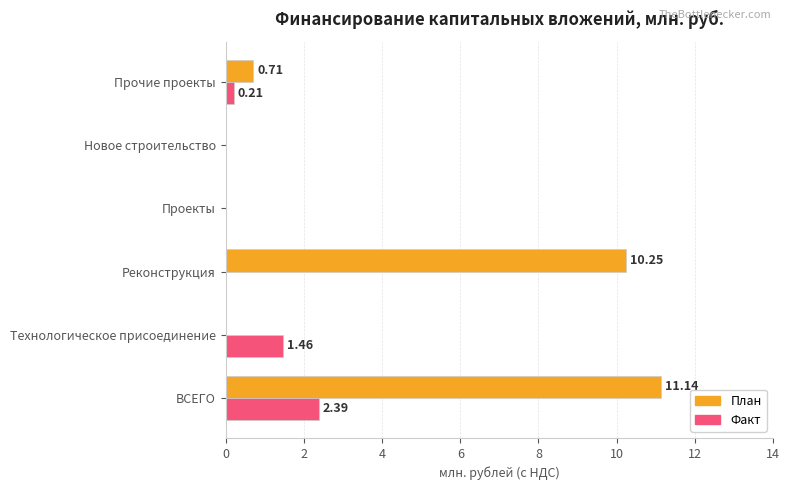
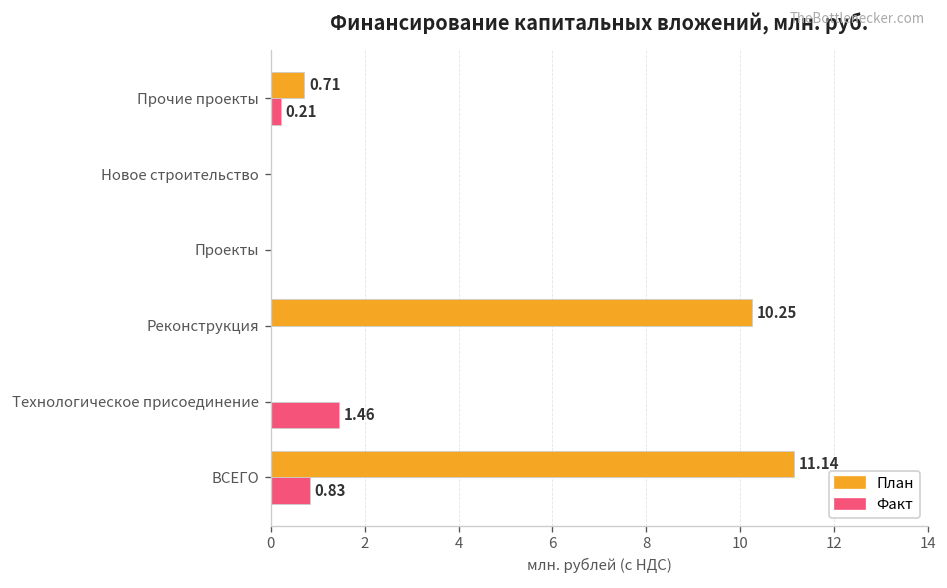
  {
    "План": {
      "Прочие проекты": 0.71,
      "Реконструкция": 10.25
    },
    "Факт": {
      "Прочие проекты": 0.21,
      "Технологическое присоединение": 1.46,
-     "ВСЕГО": 2.39
+     "ВСЕГО": 0.83
    }
  }
